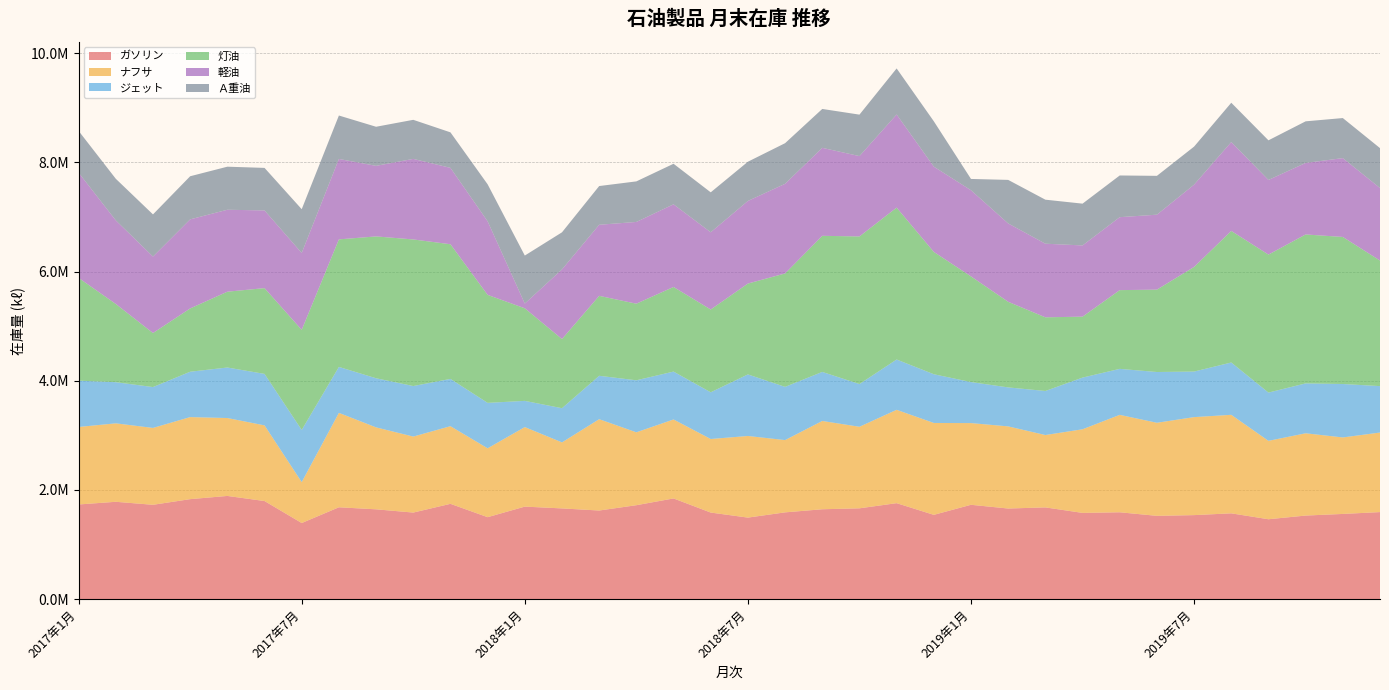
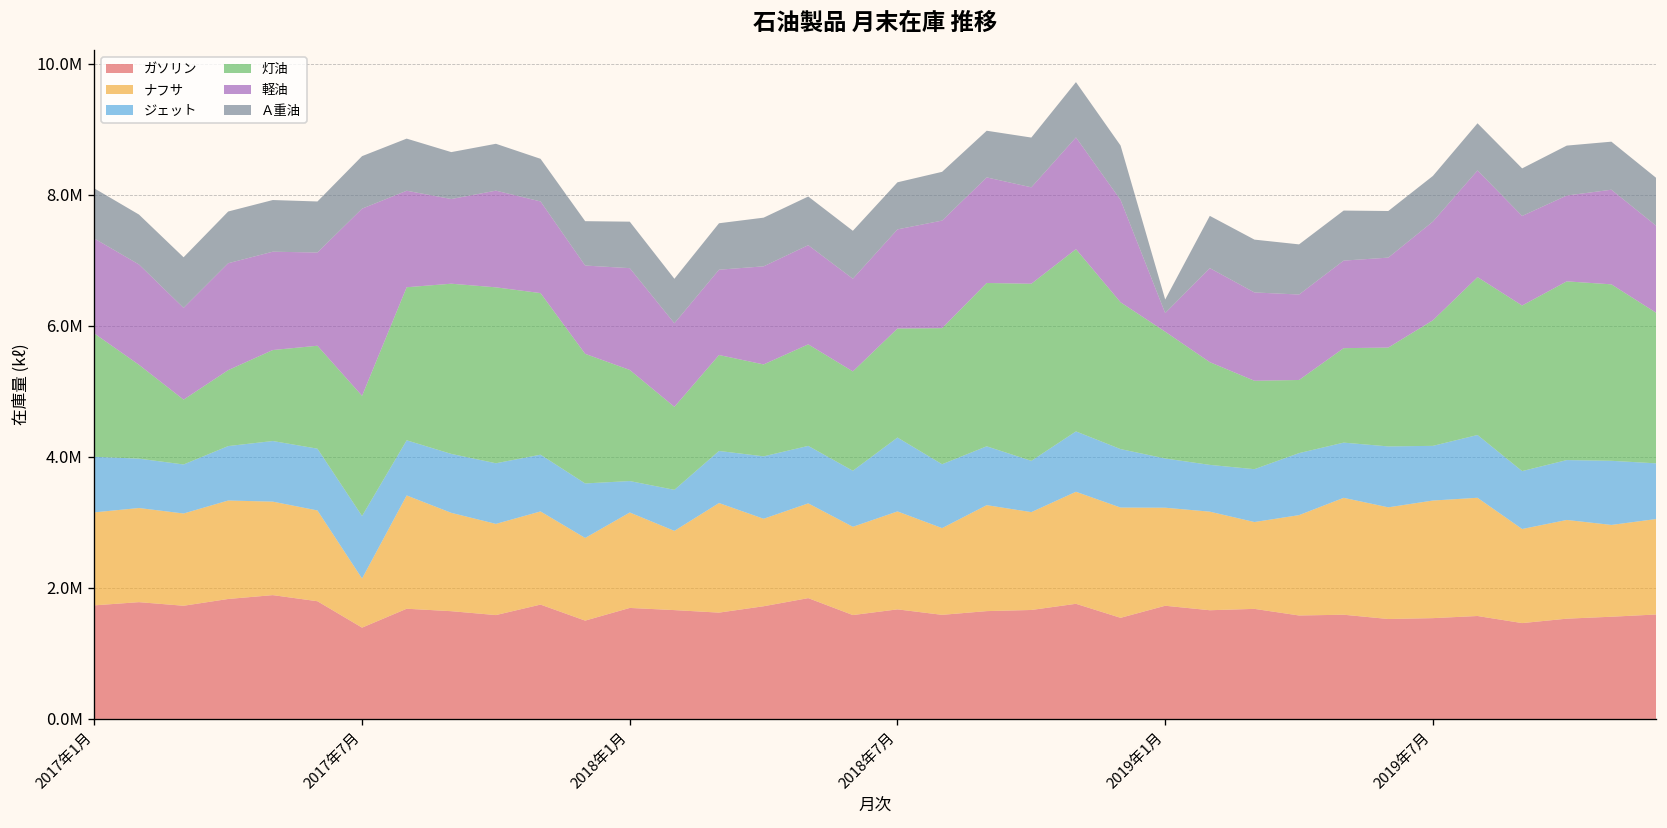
  {
    "ガソリン": {
      "2017年1月": 1700000,
      "2017年7月": 1400000,
      "2018年1月": 1700000,
-     "2018年7月": 1500000,
+     "2018年7月": 1700000,
      "2019年1月": 1700000,
      "2019年7月": 1500000
    },
    "ナフサ": {
      "2017年1月": 1400000,
      "2017年7月": 700000,
      "2018年1月": 1500000,
      "2018年7月": 1500000,
      "2019年1月": 1500000,
      "2019年7月": 1800000
    },
    "ジェット": {
      "2017年1月": 800000,
      "2017年7月": 1000000,
      "2018年1月": 500000,
      "2018年7月": 1100000,
      "2019年1月": 800000,
      "2019年7月": 800000
    },
    "灯油": {
      "2017年1月": 1900000,
      "2017年7月": 1800000,
      "2018年1月": 1700000,
      "2018年7月": 1700000,
      "2019年1月": 1900000,
      "2019年7月": 1900000
    },
    "軽油": {
-     "2017年1月": 1900000,
-     "2017年7月": 1400000,
-     "2018年1月": 100000,
+     "2017年1月": 1400000,
+     "2017年7月": 2900000,
+     "2018年1月": 1600000,
      "2018年7月": 1500000,
-     "2019年1月": 1600000,
+     "2019年1月": 300000,
      "2019年7月": 1500000
    },
    "Ａ重油": {
      "2017年1月": 800000,
      "2017年7月": 800000,
-     "2018年1月": 900000,
+     "2018年1月": 700000,
      "2018年7月": 700000,
      "2019年1月": 200000,
      "2019年7月": 700000
    }
  }
